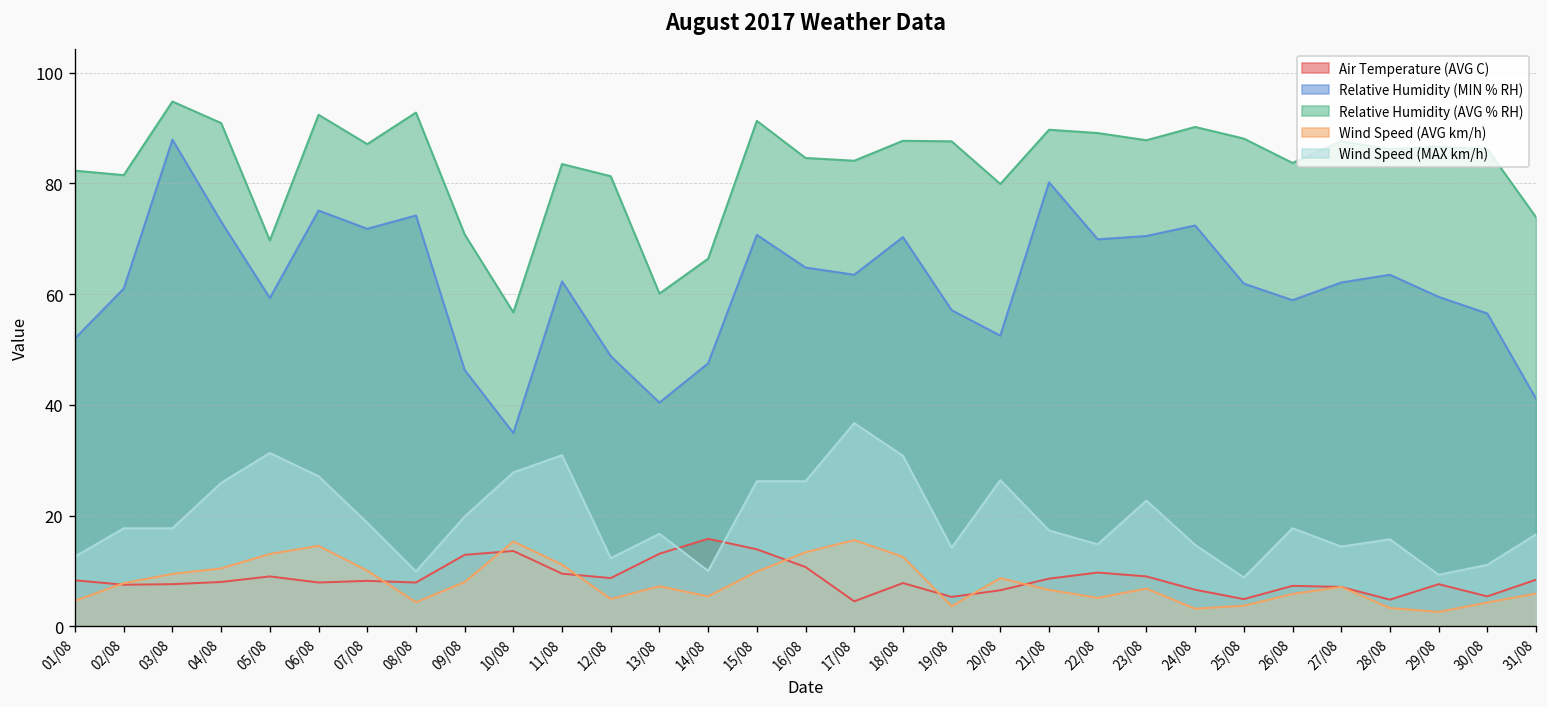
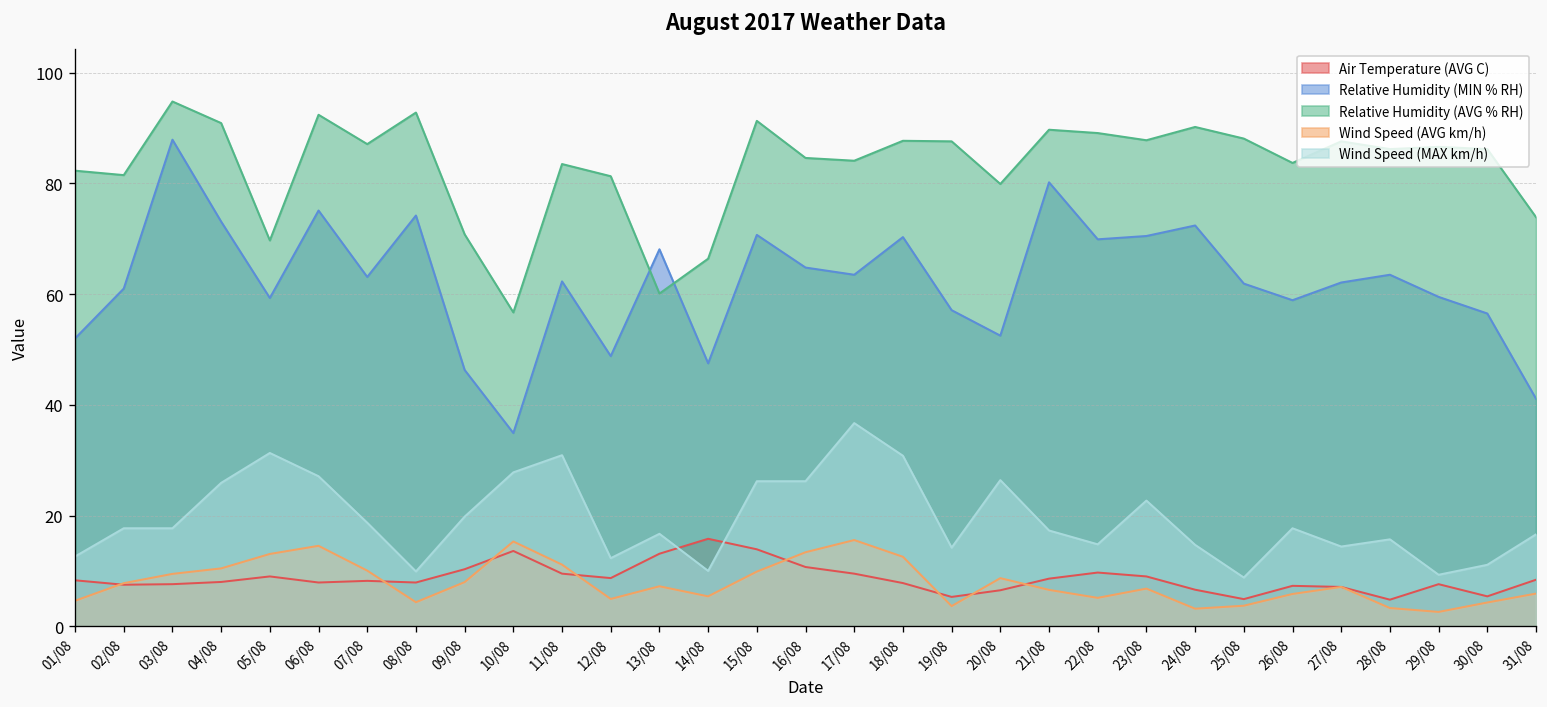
  {
    "Air Temperature (AVG C)": {
      "01/08": 8,
      "03/08": 8,
      "04/08": 8,
      "05/08": 9,
      "06/08": 8,
      "07/08": 8,
      "08/08": 8,
-     "09/08": 13,
+     "09/08": 10,
      "10/08": 14,
      "11/08": 10,
      "12/08": 9,
      "13/08": 13,
      "14/08": 16,
      "15/08": 14,
      "16/08": 11,
-     "17/08": 5,
+     "17/08": 10,
      "18/08": 8,
      "19/08": 5,
      "20/08": 7,
      "21/08": 9,
      "22/08": 10,
      "23/08": 9,
      "24/08": 7,
      "25/08": 5,
      "26/08": 7,
      "28/08": 5,
      "29/08": 8,
      "30/08": 5,
      "31/08": 8
    },
    "Relative Humidity (MIN % RH)": {
      "01/08": 52,
      "02/08": 61,
      "03/08": 88,
      "04/08": 73,
      "05/08": 59,
      "06/08": 75,
-     "07/08": 72,
+     "07/08": 63,
      "08/08": 74,
      "09/08": 46,
      "10/08": 35,
      "11/08": 62,
      "12/08": 49,
-     "13/08": 40,
+     "13/08": 68,
      "14/08": 48,
      "15/08": 71,
      "16/08": 65,
      "17/08": 64,
      "18/08": 70,
      "19/08": 57,
      "20/08": 53,
      "21/08": 80,
      "22/08": 70,
      "23/08": 71,
      "24/08": 72,
      "25/08": 62,
      "26/08": 59,
      "27/08": 62,
      "28/08": 64,
      "29/08": 60,
      "30/08": 57,
      "31/08": 41
    },
    "Relative Humidity (AVG % RH)": {
      "01/08": 82,
      "02/08": 82,
      "03/08": 95,
      "04/08": 91,
      "05/08": 70,
      "06/08": 92,
      "07/08": 87,
      "08/08": 93,
      "09/08": 71,
      "10/08": 57,
      "11/08": 84,
      "12/08": 81,
      "13/08": 60,
      "14/08": 66,
      "15/08": 91,
      "16/08": 85,
      "17/08": 84,
      "18/08": 88,
      "19/08": 88,
      "20/08": 80,
      "21/08": 90,
      "22/08": 89,
      "23/08": 88,
      "24/08": 90,
      "25/08": 88,
      "26/08": 84,
      "31/08": 74
    },
    "Wind Speed (AVG km/h)": {
      "01/08": 5,
      "03/08": 9,
      "04/08": 10,
      "05/08": 13,
      "06/08": 15,
      "07/08": 10,
      "08/08": 4,
      "09/08": 8,
      "10/08": 15,
      "11/08": 11,
      "12/08": 5,
      "13/08": 7,
      "14/08": 5,
      "15/08": 10,
      "16/08": 13,
      "17/08": 16,
      "18/08": 13,
      "19/08": 4,
      "20/08": 9,
      "21/08": 7,
      "22/08": 5,
      "23/08": 7,
      "24/08": 3,
      "25/08": 4,
      "26/08": 6,
      "28/08": 3,
      "29/08": 3,
      "30/08": 4,
      "31/08": 6
    },
    "Wind Speed (MAX km/h)": {
      "01/08": 13,
      "02/08": 18,
      "03/08": 18,
      "04/08": 26,
      "05/08": 31,
      "06/08": 27,
      "07/08": 19,
      "08/08": 10,
      "09/08": 20,
      "10/08": 28,
      "11/08": 31,
      "12/08": 12,
      "13/08": 17,
      "14/08": 10,
      "15/08": 26,
      "16/08": 26,
      "17/08": 37,
      "18/08": 31,
      "19/08": 14,
      "20/08": 26,
      "21/08": 17,
      "22/08": 15,
      "23/08": 23,
      "24/08": 15,
      "25/08": 9,
      "26/08": 18,
      "27/08": 14,
      "28/08": 16,
      "29/08": 9,
      "30/08": 11,
      "31/08": 17
    }
  }
